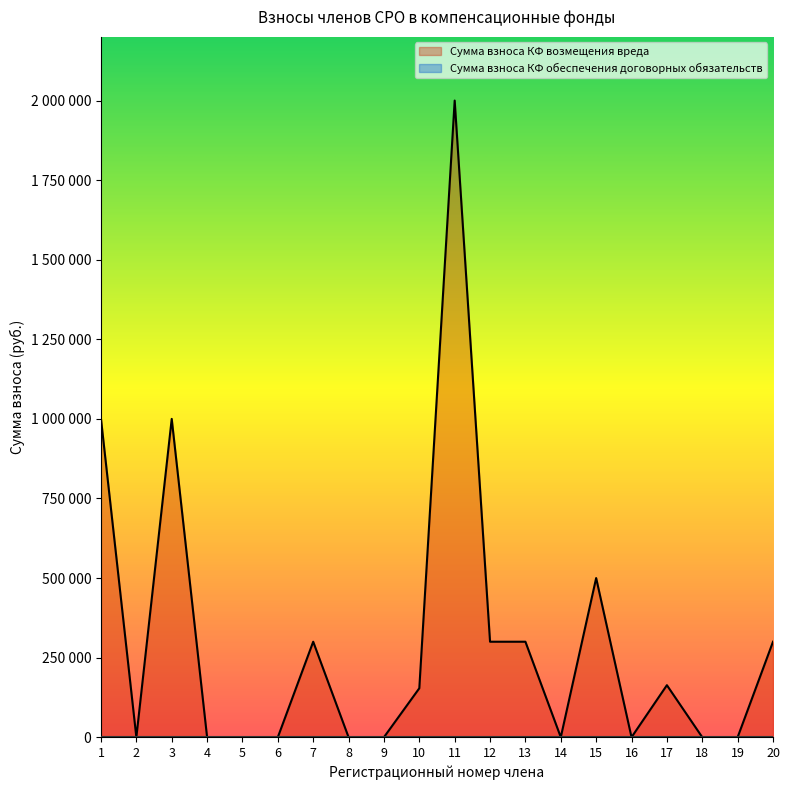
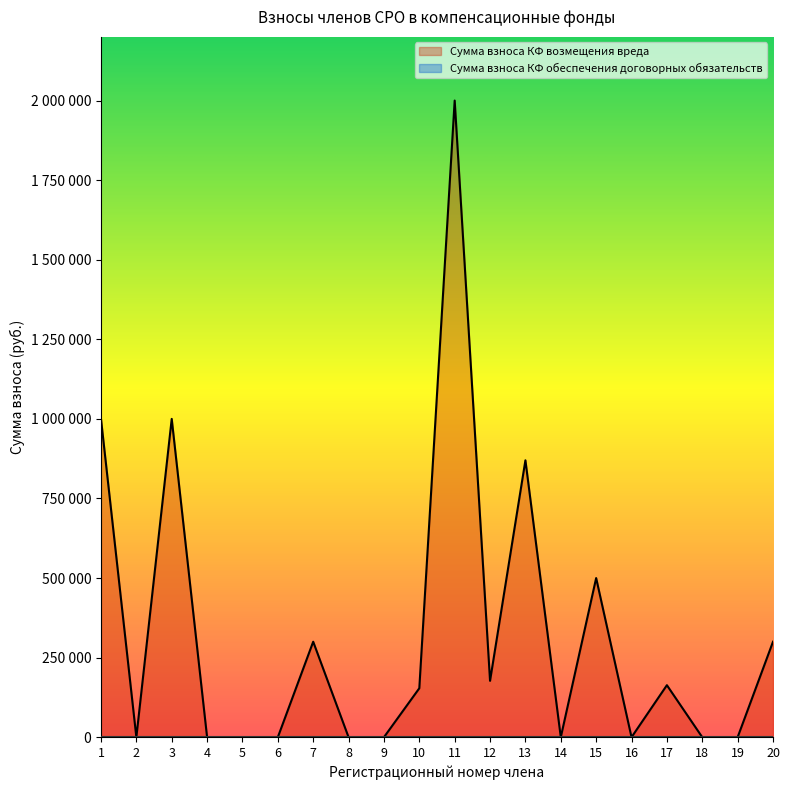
  {
    "Сумма взноса КФ возмещения вреда": {
      "1": 1000000,
      "3": 1000000,
      "7": 300000,
      "10": 150000,
      "11": 2000000,
-     "12": 300000,
-     "13": 300000,
+     "12": 180000,
+     "13": 870000,
      "15": 500000,
      "17": 160000,
      "20": 300000
    },
    "Сумма взноса КФ обеспечения договорных обязательств": {
      "1": 0,
      "3": 0,
      "7": 0,
      "10": 0,
      "11": 0,
      "12": 0,
      "13": 0,
      "15": 0,
      "17": 0,
      "20": 0
    }
  }
